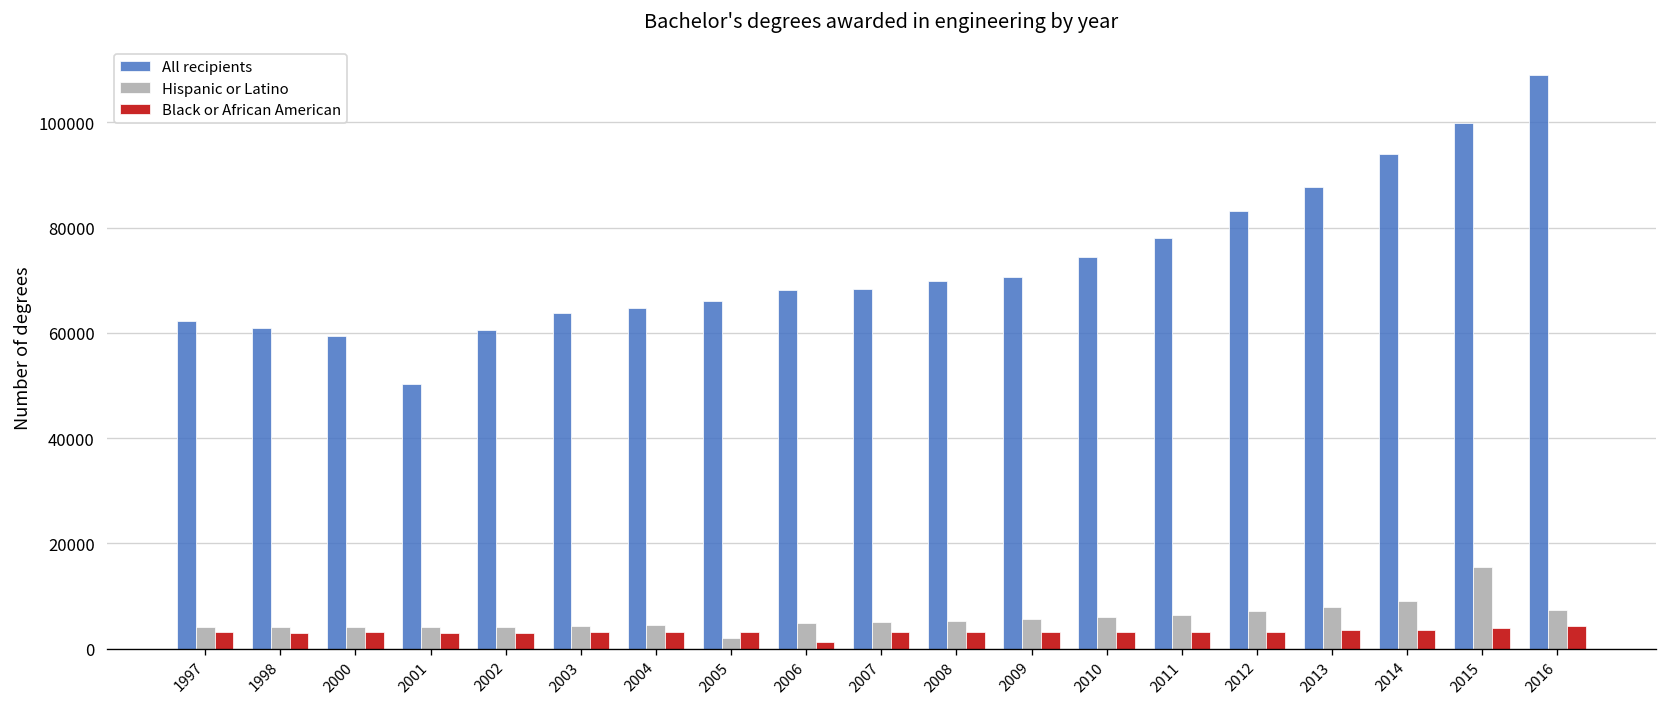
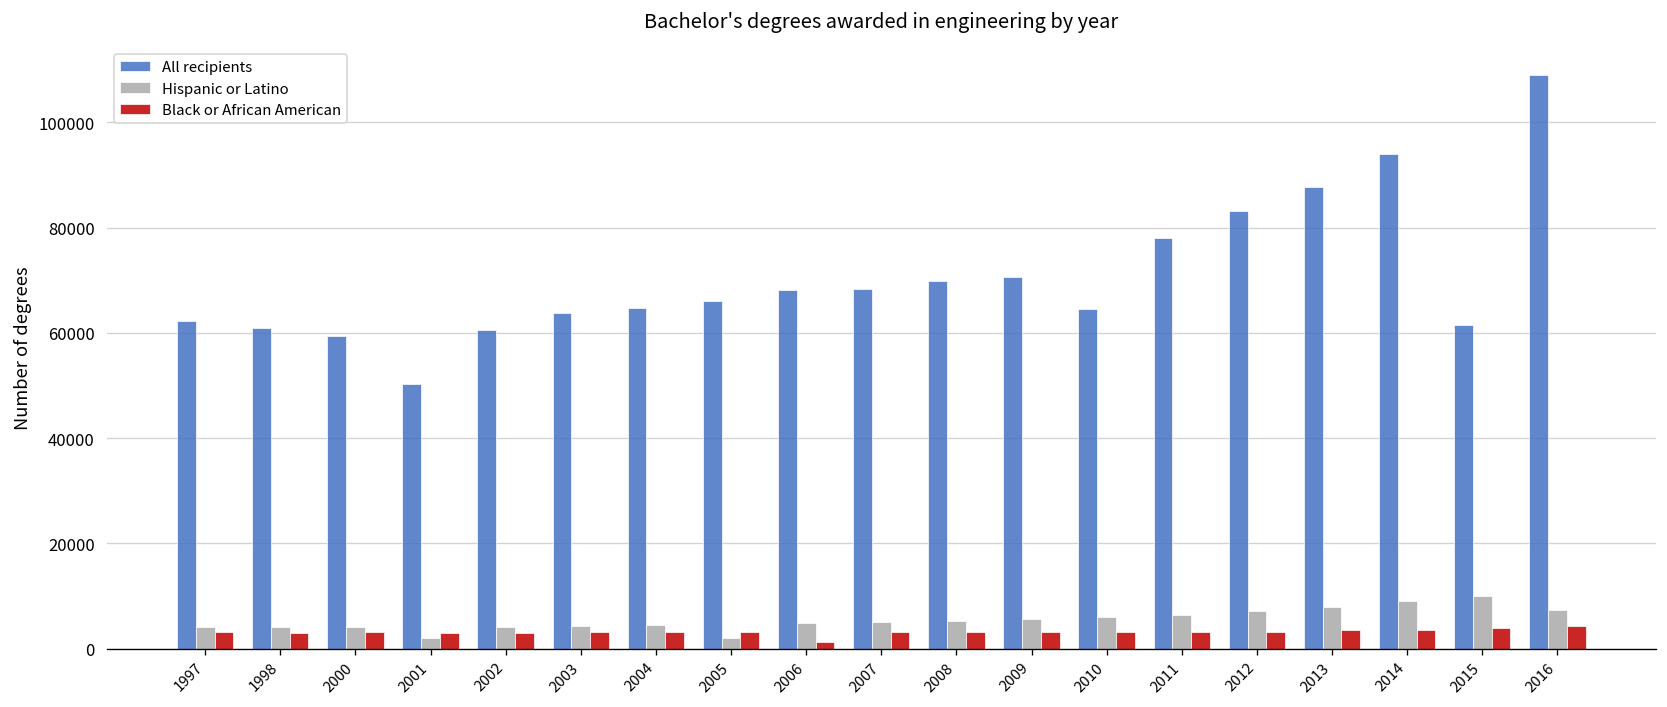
  {
    "All recipients": {
      "1997": 62000,
      "1998": 61000,
      "2000": 59000,
      "2001": 50000,
      "2002": 61000,
      "2003": 64000,
      "2004": 65000,
      "2005": 66000,
      "2006": 68000,
      "2007": 68000,
      "2008": 70000,
      "2009": 71000,
-     "2010": 74000,
+     "2010": 65000,
      "2011": 78000,
      "2012": 83000,
      "2013": 88000,
      "2014": 94000,
-     "2015": 100000,
+     "2015": 61000,
      "2016": 109000
    },
    "Hispanic or Latino": {
      "1997": 4000,
      "1998": 4000,
      "2000": 4000,
-     "2001": 4000,
+     "2001": 2000,
      "2002": 4000,
      "2003": 4000,
      "2004": 4000,
      "2005": 2000,
      "2006": 5000,
      "2007": 5000,
      "2008": 5000,
      "2009": 6000,
      "2010": 6000,
      "2011": 6000,
      "2012": 7000,
      "2013": 8000,
      "2014": 9000,
-     "2015": 16000,
+     "2015": 10000,
      "2016": 7000
    },
    "Black or African American": {
      "1997": 3000,
      "1998": 3000,
      "2000": 3000,
      "2001": 3000,
      "2002": 3000,
      "2003": 3000,
      "2004": 3000,
      "2005": 3000,
      "2006": 1000,
      "2007": 3000,
      "2008": 3000,
      "2009": 3000,
      "2010": 3000,
      "2011": 3000,
      "2012": 3000,
      "2013": 4000,
      "2014": 4000,
      "2015": 4000,
      "2016": 4000
    }
  }
